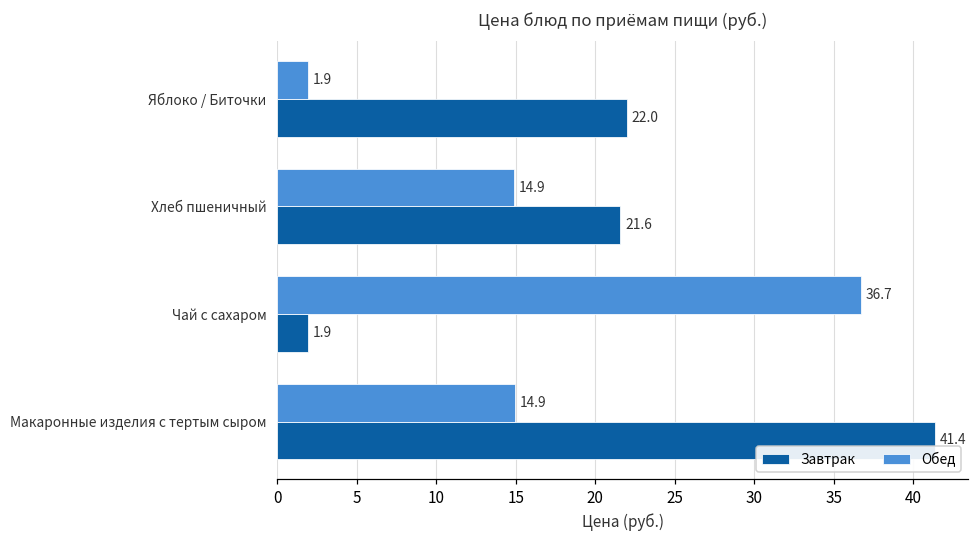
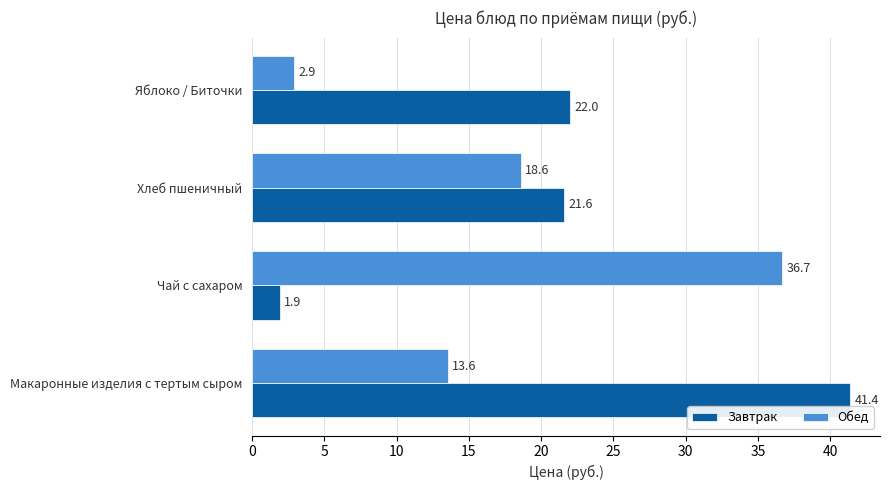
  {
    "Завтрак": {
      "Яблоко / Биточки": 22.0,
      "Хлеб пшеничный": 21.6,
      "Чай с сахаром": 1.9
    },
    "Обед": {
-     "Яблоко / Биточки": 1.9,
-     "Хлеб пшеничный": 14.9,
+     "Яблоко / Биточки": 2.9,
+     "Хлеб пшеничный": 18.6,
      "Чай с сахаром": 36.7,
-     "Макаронные изделия с тертым сыром": 14.9
+     "Макаронные изделия с тертым сыром": 13.6
    }
  }
